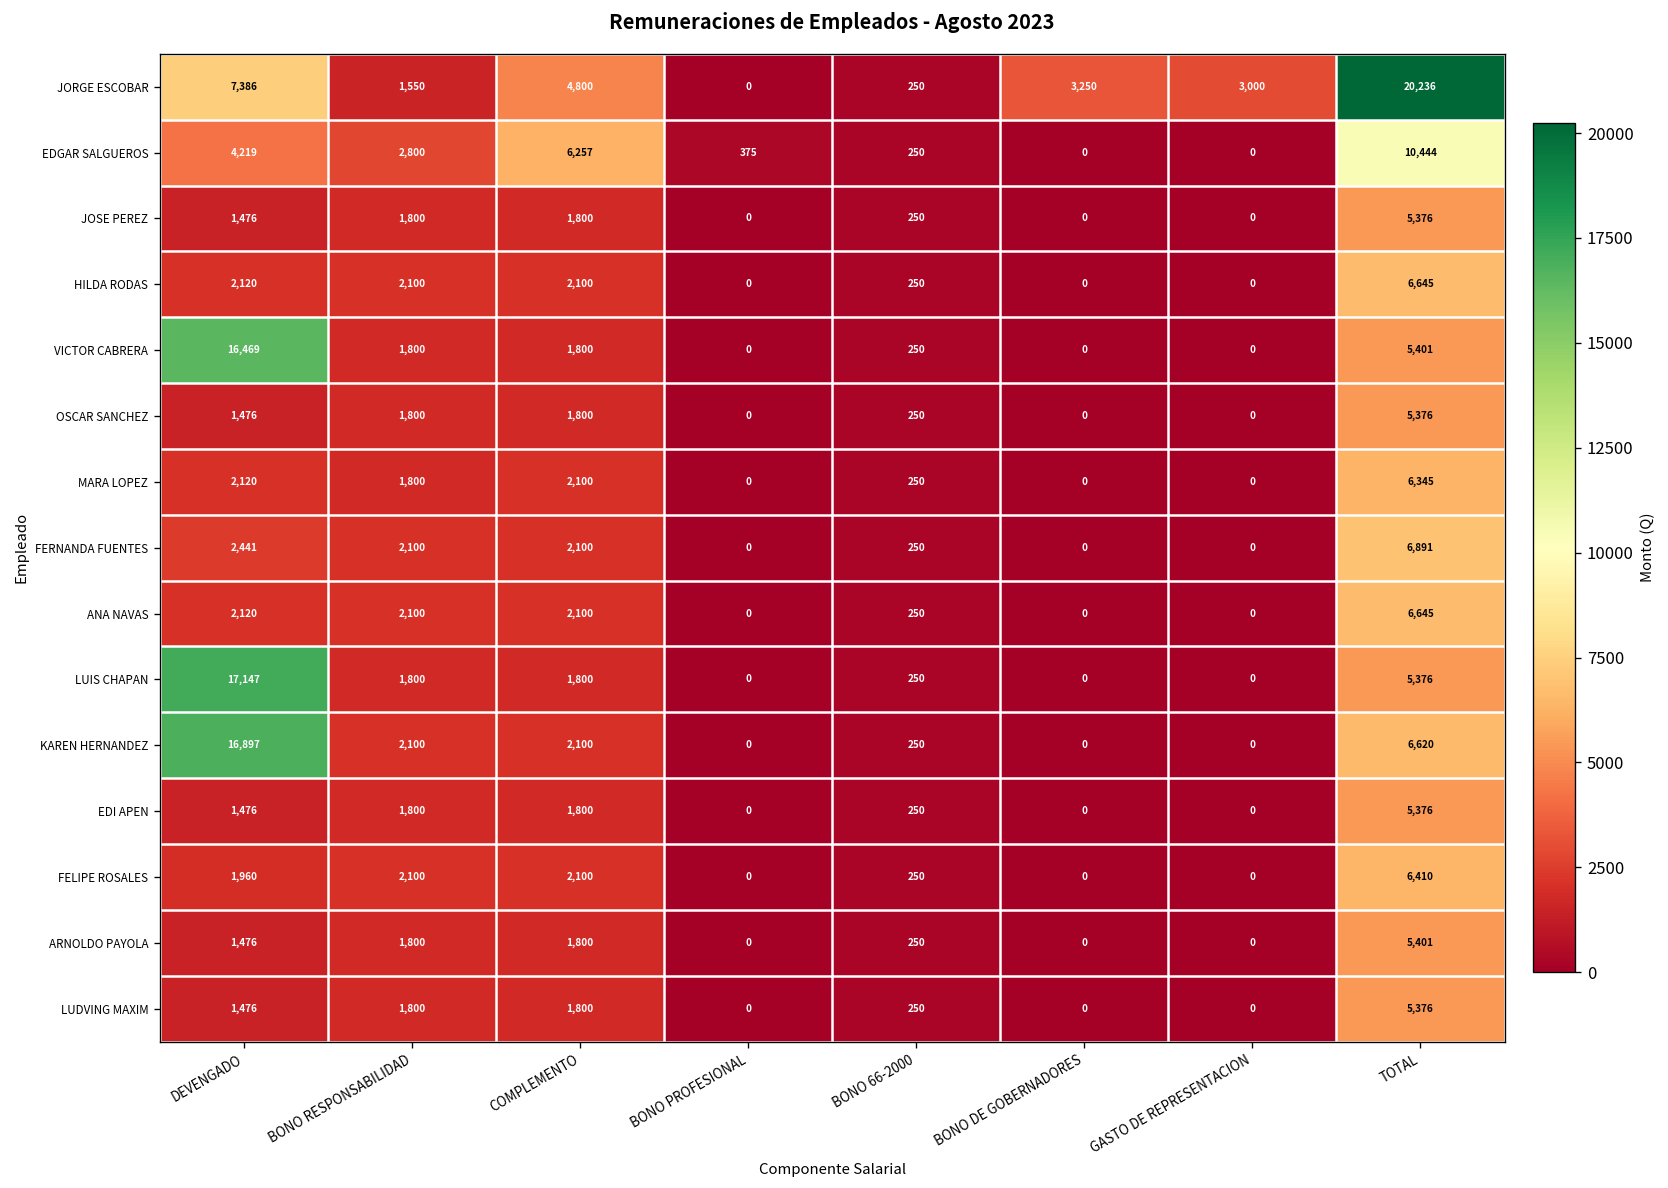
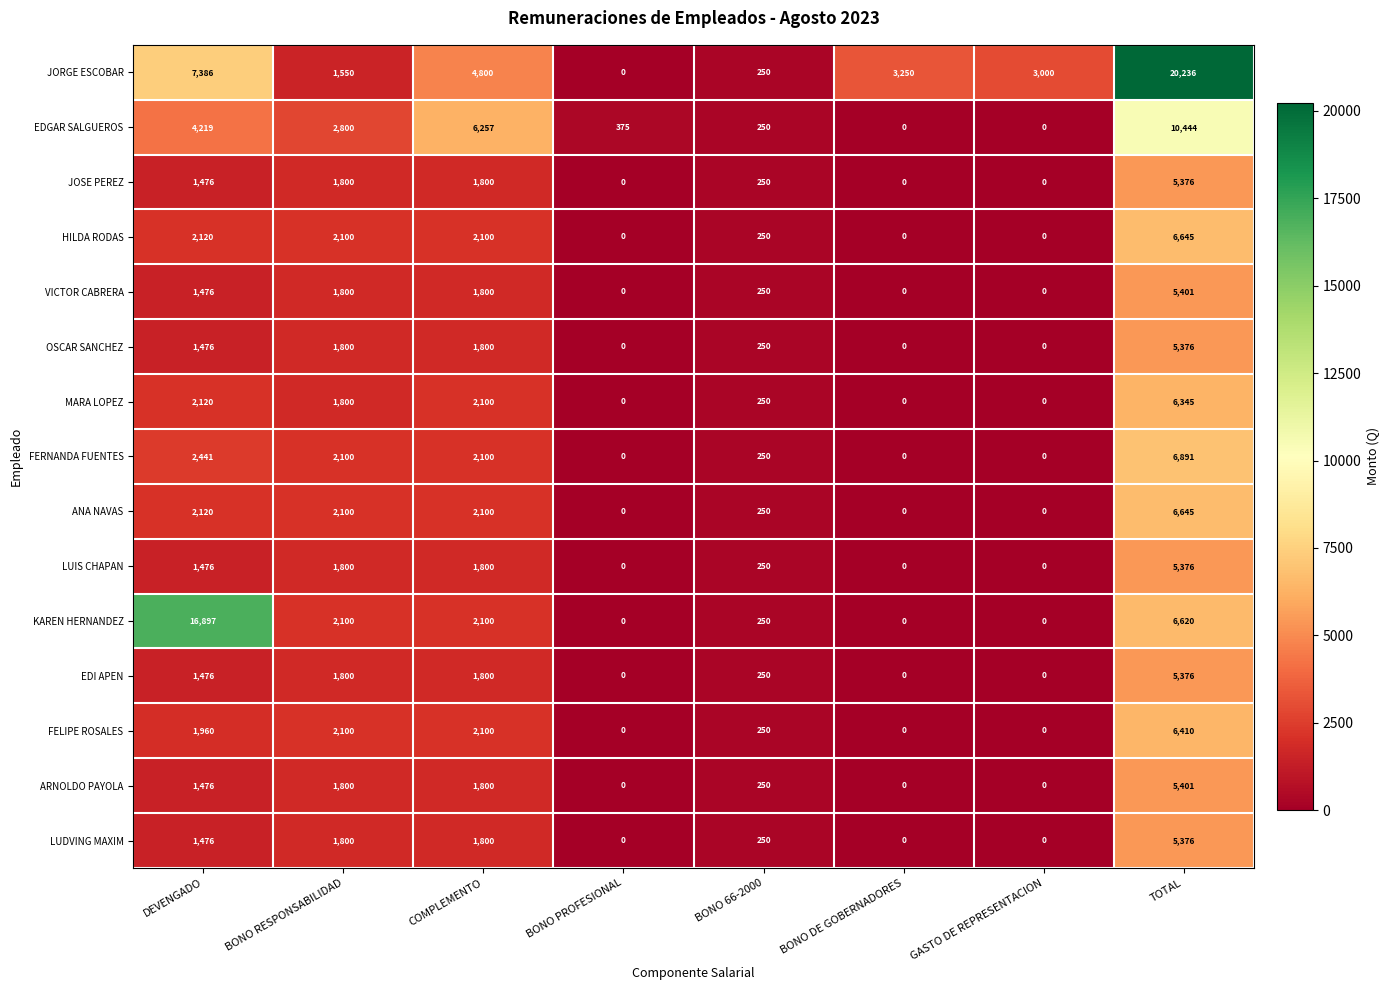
  {
    "JORGE ESCOBAR": {
      "DEVENGADO": "7,386",
      "BONO RESPONSABILIDAD": "1,550",
      "COMPLEMENTO": "4,800",
      "BONO PROFESIONAL": "0",
      "BONO 66-2000": "250",
      "BONO DE GOBERNADORES": "3,250",
      "GASTO DE REPRESENTACION": "3,000",
      "TOTAL": "20,236"
    },
    "EDGAR SALGUEROS": {
      "DEVENGADO": "4,219",
      "BONO RESPONSABILIDAD": "2,800",
      "COMPLEMENTO": "6,257",
      "BONO PROFESIONAL": "375",
      "BONO 66-2000": "250",
      "BONO DE GOBERNADORES": "0",
      "GASTO DE REPRESENTACION": "0",
      "TOTAL": "10,444"
    },
    "JOSE PEREZ": {
      "DEVENGADO": "1,476",
      "BONO RESPONSABILIDAD": "1,800",
      "COMPLEMENTO": "1,800",
      "BONO PROFESIONAL": "0",
      "BONO 66-2000": "250",
      "BONO DE GOBERNADORES": "0",
      "GASTO DE REPRESENTACION": "0",
      "TOTAL": "5,376"
    },
    "HILDA RODAS": {
      "DEVENGADO": "2,120",
      "BONO RESPONSABILIDAD": "2,100",
      "COMPLEMENTO": "2,100",
      "BONO PROFESIONAL": "0",
      "BONO 66-2000": "250",
      "BONO DE GOBERNADORES": "0",
      "GASTO DE REPRESENTACION": "0",
      "TOTAL": "6,645"
    },
    "VICTOR CABRERA": {
-     "DEVENGADO": "16,469",
+     "DEVENGADO": "1,476",
      "BONO RESPONSABILIDAD": "1,800",
      "COMPLEMENTO": "1,800",
      "BONO PROFESIONAL": "0",
      "BONO 66-2000": "250",
      "BONO DE GOBERNADORES": "0",
      "GASTO DE REPRESENTACION": "0",
      "TOTAL": "5,401"
    },
    "OSCAR SANCHEZ": {
      "DEVENGADO": "1,476",
      "BONO RESPONSABILIDAD": "1,800",
      "COMPLEMENTO": "1,800",
      "BONO PROFESIONAL": "0",
      "BONO 66-2000": "250",
      "BONO DE GOBERNADORES": "0",
      "GASTO DE REPRESENTACION": "0",
      "TOTAL": "5,376"
    },
    "MARA LOPEZ": {
      "DEVENGADO": "2,120",
      "BONO RESPONSABILIDAD": "1,800",
      "COMPLEMENTO": "2,100",
      "BONO PROFESIONAL": "0",
      "BONO 66-2000": "250",
      "BONO DE GOBERNADORES": "0",
      "GASTO DE REPRESENTACION": "0",
      "TOTAL": "6,345"
    },
    "FERNANDA FUENTES": {
      "DEVENGADO": "2,441",
      "BONO RESPONSABILIDAD": "2,100",
      "COMPLEMENTO": "2,100",
      "BONO PROFESIONAL": "0",
      "BONO 66-2000": "250",
      "BONO DE GOBERNADORES": "0",
      "GASTO DE REPRESENTACION": "0",
      "TOTAL": "6,891"
    },
    "ANA NAVAS": {
      "DEVENGADO": "2,120",
      "BONO RESPONSABILIDAD": "2,100",
      "COMPLEMENTO": "2,100",
      "BONO PROFESIONAL": "0",
      "BONO 66-2000": "250",
      "BONO DE GOBERNADORES": "0",
      "GASTO DE REPRESENTACION": "0",
      "TOTAL": "6,645"
    },
    "LUIS CHAPAN": {
-     "DEVENGADO": "17,147",
+     "DEVENGADO": "1,476",
      "BONO RESPONSABILIDAD": "1,800",
      "COMPLEMENTO": "1,800",
      "BONO PROFESIONAL": "0",
      "BONO 66-2000": "250",
      "BONO DE GOBERNADORES": "0",
      "GASTO DE REPRESENTACION": "0",
      "TOTAL": "5,376"
    },
    "KAREN HERNANDEZ": {
      "DEVENGADO": "16,897",
      "BONO RESPONSABILIDAD": "2,100",
      "COMPLEMENTO": "2,100",
      "BONO PROFESIONAL": "0",
      "BONO 66-2000": "250",
      "BONO DE GOBERNADORES": "0",
      "GASTO DE REPRESENTACION": "0",
      "TOTAL": "6,620"
    },
    "EDI APEN": {
      "DEVENGADO": "1,476",
      "BONO RESPONSABILIDAD": "1,800",
      "COMPLEMENTO": "1,800",
      "BONO PROFESIONAL": "0",
      "BONO 66-2000": "250",
      "BONO DE GOBERNADORES": "0",
      "GASTO DE REPRESENTACION": "0",
      "TOTAL": "5,376"
    },
    "FELIPE ROSALES": {
      "DEVENGADO": "1,960",
      "BONO RESPONSABILIDAD": "2,100",
      "COMPLEMENTO": "2,100",
      "BONO PROFESIONAL": "0",
      "BONO 66-2000": "250",
      "BONO DE GOBERNADORES": "0",
      "GASTO DE REPRESENTACION": "0",
      "TOTAL": "6,410"
    },
    "ARNOLDO PAYOLA": {
      "DEVENGADO": "1,476",
      "BONO RESPONSABILIDAD": "1,800",
      "COMPLEMENTO": "1,800",
      "BONO PROFESIONAL": "0",
      "BONO 66-2000": "250",
      "BONO DE GOBERNADORES": "0",
      "GASTO DE REPRESENTACION": "0",
      "TOTAL": "5,401"
    },
    "LUDVING MAXIM": {
      "DEVENGADO": "1,476",
      "BONO RESPONSABILIDAD": "1,800",
      "COMPLEMENTO": "1,800",
      "BONO PROFESIONAL": "0",
      "BONO 66-2000": "250",
      "BONO DE GOBERNADORES": "0",
      "GASTO DE REPRESENTACION": "0",
      "TOTAL": "5,376"
    }
  }
